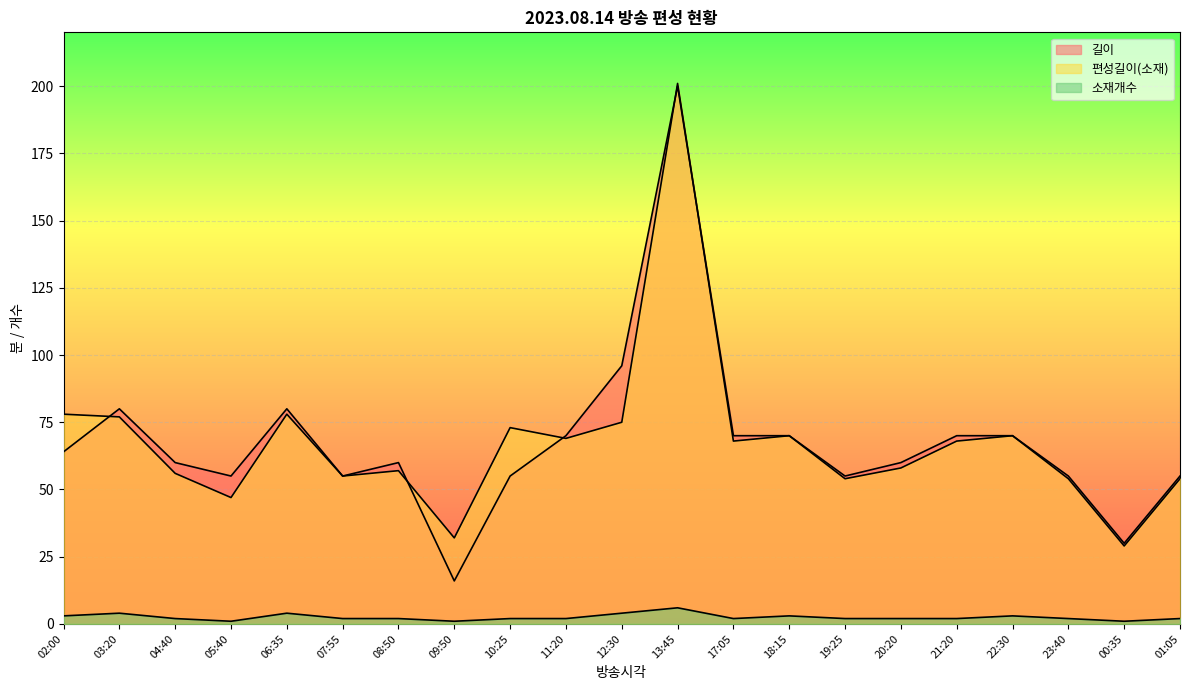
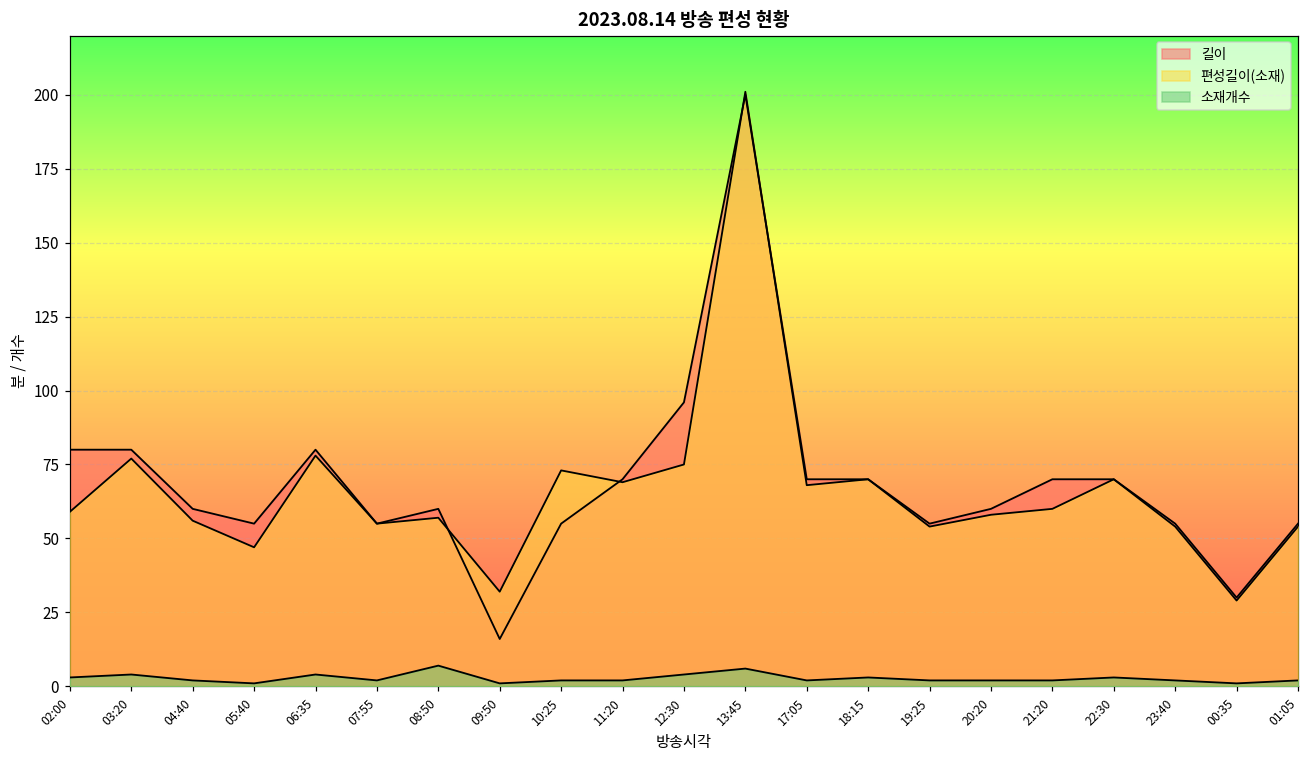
  {
    "길이": {
-     "02:00": 64,
+     "02:00": 80,
      "03:20": 80,
      "04:40": 60,
      "05:40": 55,
      "06:35": 80,
      "08:50": 60,
      "09:50": 16,
      "10:25": 55,
      "11:20": 70,
      "12:30": 96,
      "13:45": 200,
      "17:05": 70,
      "19:25": 55,
      "20:20": 60,
      "21:20": 70,
      "23:40": 55,
      "00:35": 30,
      "01:05": 55
    },
    "편성길이(소재)": {
-     "02:00": 78,
+     "02:00": 59,
      "03:20": 77,
      "04:40": 56,
      "05:40": 47,
      "06:35": 78,
      "08:50": 57,
      "09:50": 32,
      "10:25": 73,
      "11:20": 69,
      "12:30": 75,
      "13:45": 201,
      "17:05": 68,
      "19:25": 54,
      "20:20": 58,
-     "21:20": 68,
+     "21:20": 60,
      "23:40": 54,
      "00:35": 29,
      "01:05": 54
    },
    "소재개수": {
      "02:00": 3,
      "03:20": 4,
      "04:40": 2,
      "05:40": 1,
      "06:35": 4,
      "07:55": 2,
-     "08:50": 2,
+     "08:50": 7,
      "09:50": 1,
      "10:25": 2,
      "11:20": 2,
      "12:30": 4,
      "13:45": 6,
      "17:05": 2,
      "18:15": 3,
      "19:25": 2,
      "20:20": 2,
      "21:20": 2,
      "22:30": 3,
      "23:40": 2,
      "00:35": 1,
      "01:05": 2
    }
  }
